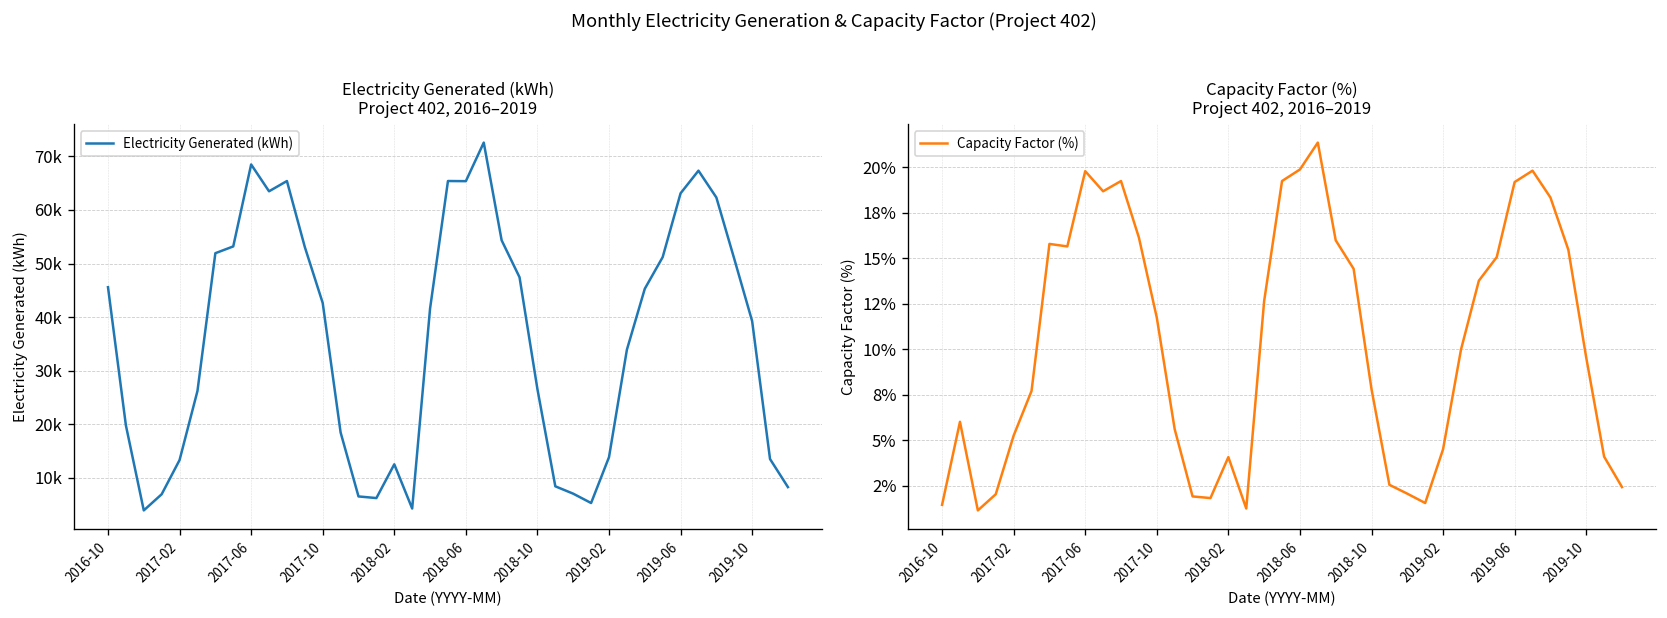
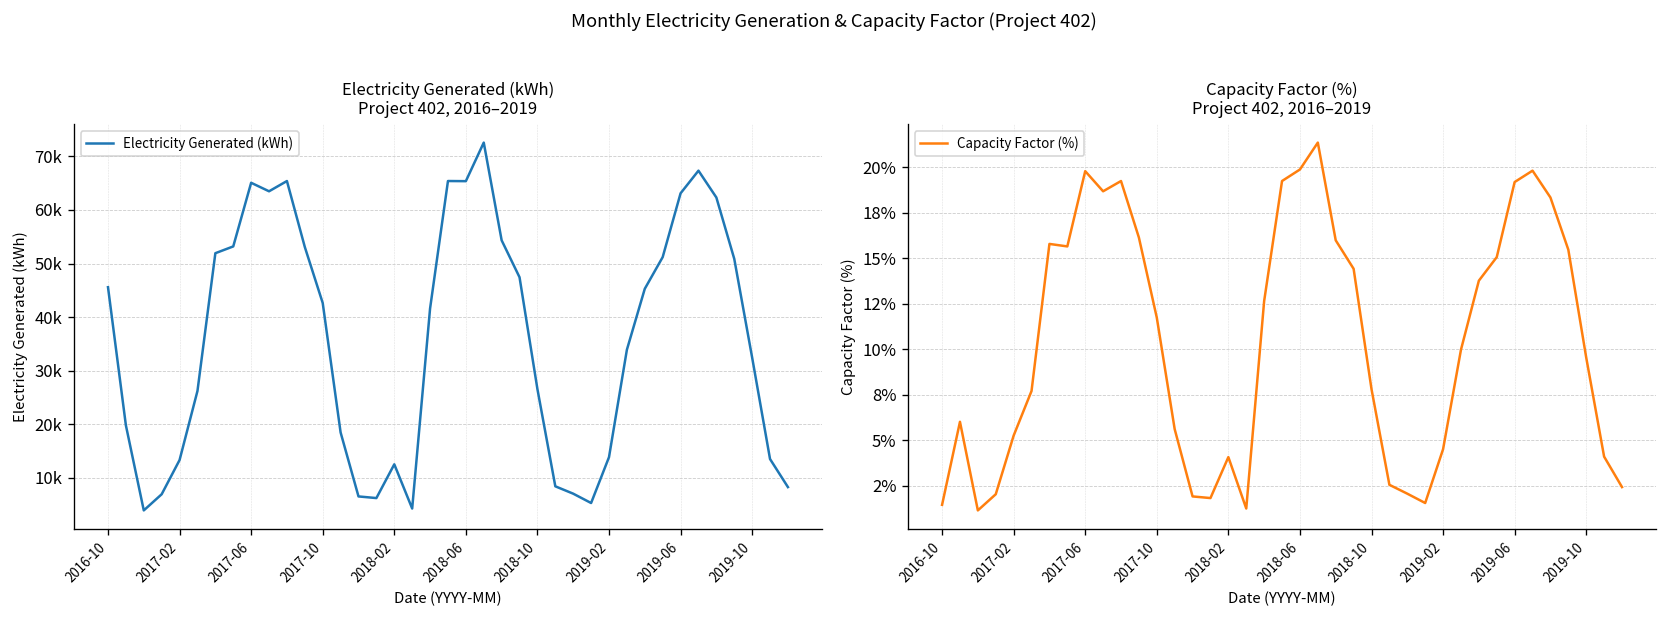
  {
    "Electricity Generated (kWh) Project 402, 2016–2019": {
      "2016-10": 46000,
      "2017-02": 13000,
-     "2017-06": 68000,
+     "2017-06": 65000,
      "2017-10": 43000,
      "2018-02": 13000,
      "2018-06": 65000,
      "2018-10": 27000,
      "2019-02": 14000,
      "2019-06": 63000,
-     "2019-10": 39000
+     "2019-10": 32000
    }
  }
